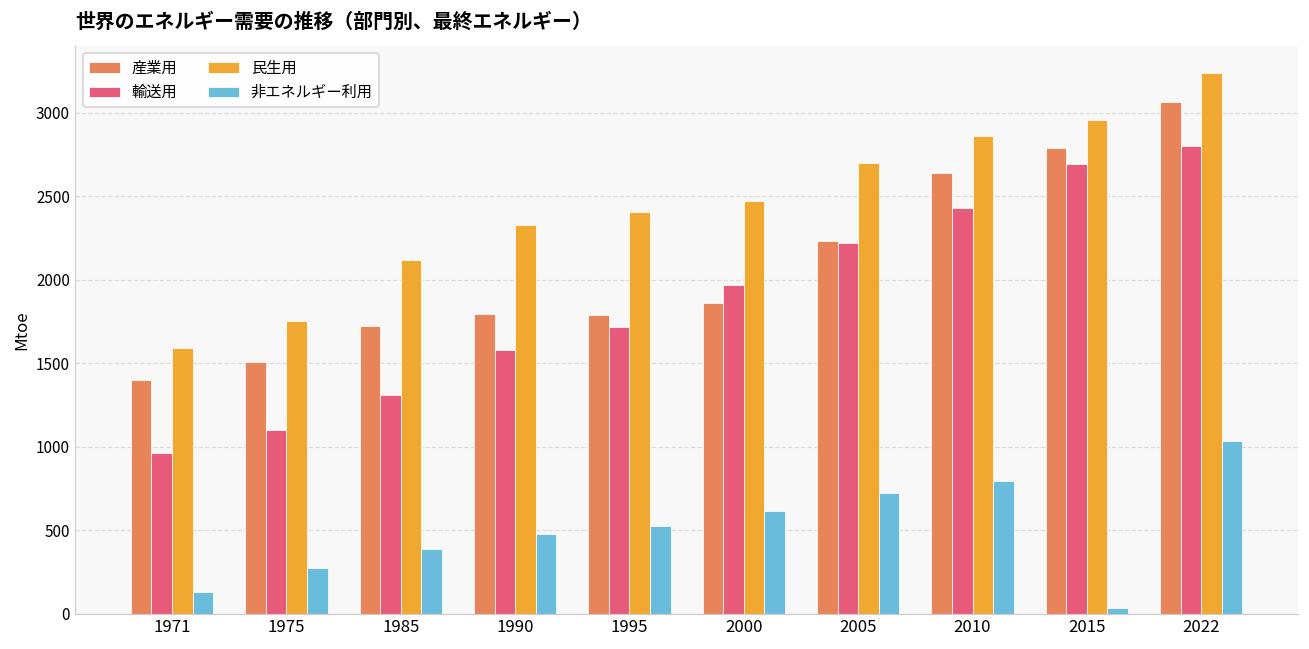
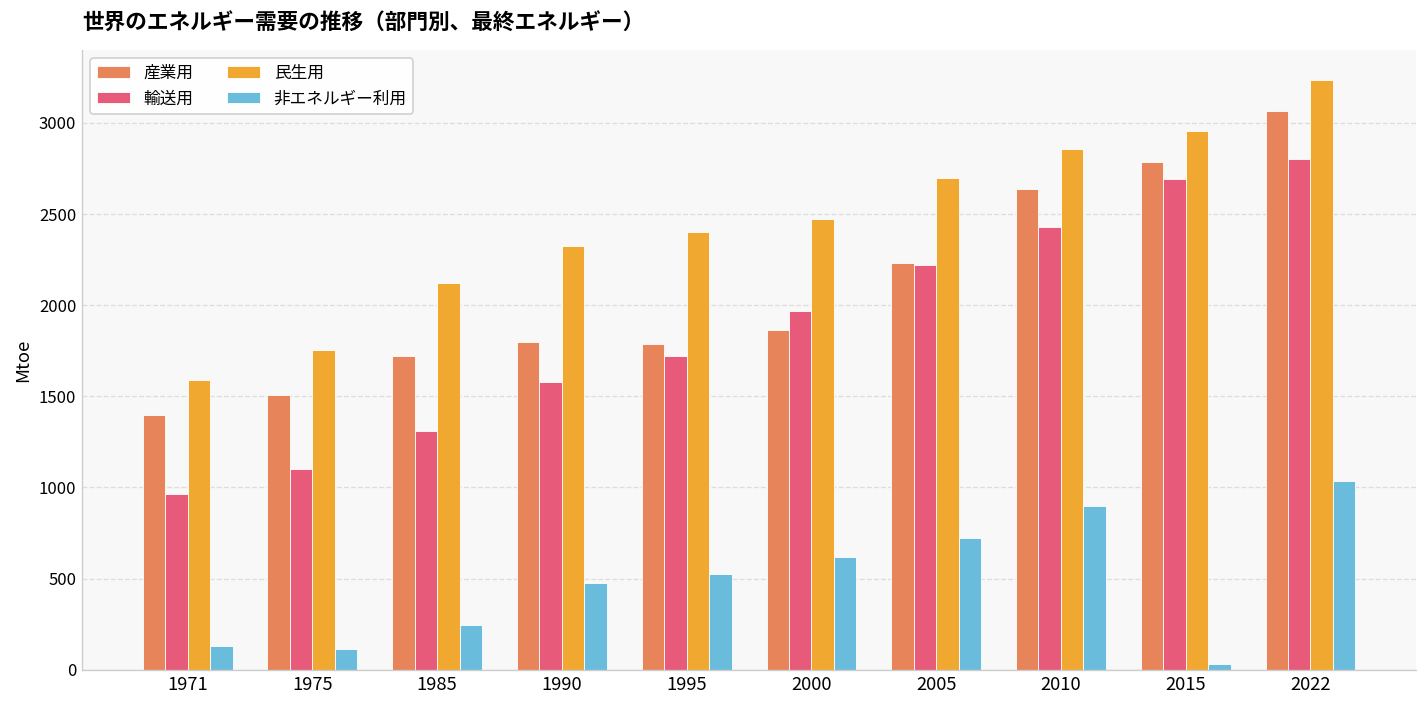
  {
    "非エネルギー利用": {
      "1971": 130,
-     "1975": 280,
-     "1985": 390,
+     "1975": 110,
+     "1985": 240,
      "1990": 480,
      "1995": 530,
      "2000": 620,
      "2005": 720,
-     "2010": 790,
+     "2010": 900,
      "2015": 30,
      "2022": 1040
    }
  }
